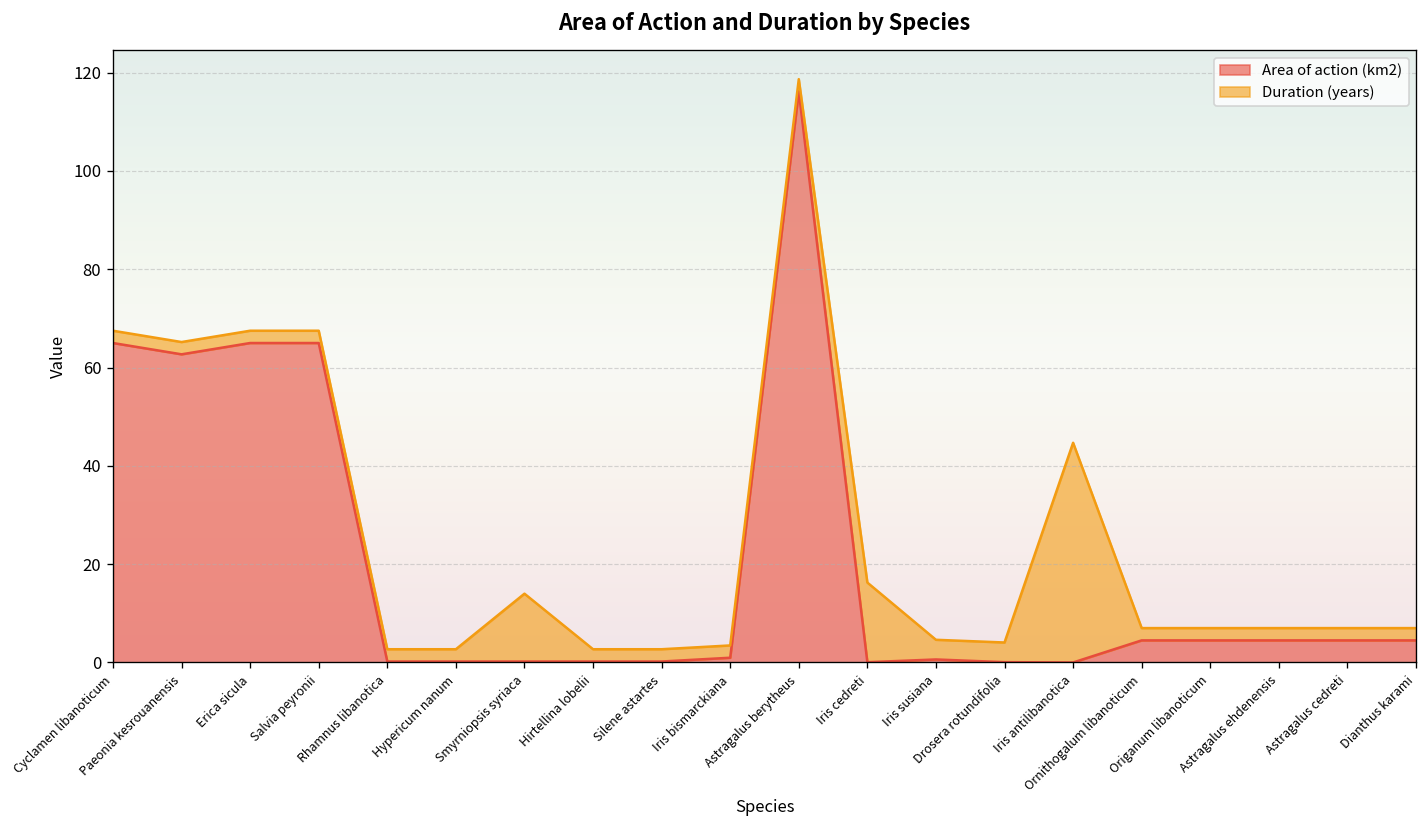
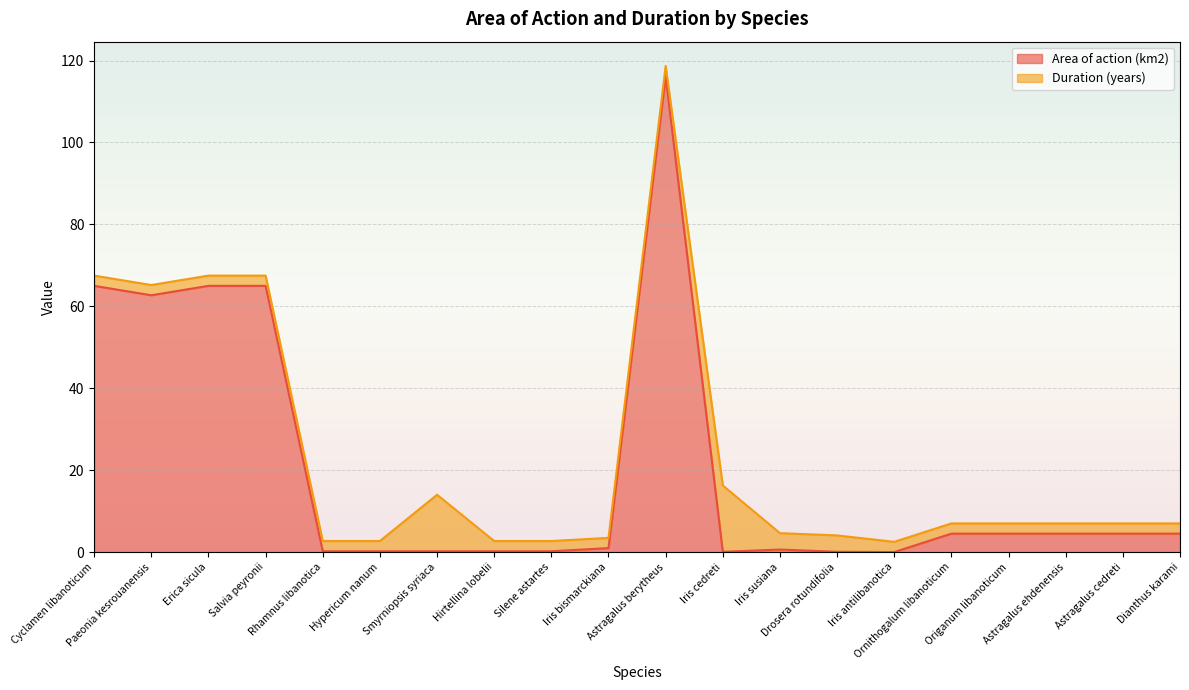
  {
    "Area of action (km2)": {
      "Cyclamen libanoticum": 65,
      "Paeonia kesrouanensis": 63,
      "Erica sicula": 65,
      "Salvia peyronii": 65,
      "Rhamnus libanotica": 0,
      "Hypericum nanum": 0,
      "Smyrniopsis syriaca": 0,
      "Hirtellina lobelii": 0,
      "Silene astartes": 0,
      "Iris bismarckiana": 1,
      "Astragalus berytheus": 116,
      "Iris cedreti": 0,
      "Iris susiana": 1,
      "Drosera rotundifolia": 0,
      "Iris antilibanotica": 0,
      "Ornithogalum libanoticum": 5,
      "Origanum libanoticum": 5,
      "Astragalus ehdenensis": 5,
      "Astragalus cedreti": 5,
      "Dianthus karami": 5
    },
    "Duration (years)": {
      "Cyclamen libanoticum": 3,
      "Paeonia kesrouanensis": 3,
      "Erica sicula": 3,
      "Salvia peyronii": 3,
      "Rhamnus libanotica": 3,
      "Hypericum nanum": 3,
      "Smyrniopsis syriaca": 14,
      "Hirtellina lobelii": 3,
      "Silene astartes": 3,
      "Iris bismarckiana": 3,
      "Astragalus berytheus": 3,
      "Iris cedreti": 16,
      "Iris susiana": 4,
      "Drosera rotundifolia": 4,
-     "Iris antilibanotica": 45,
+     "Iris antilibanotica": 3,
      "Ornithogalum libanoticum": 3,
      "Origanum libanoticum": 3,
      "Astragalus ehdenensis": 3,
      "Astragalus cedreti": 3,
      "Dianthus karami": 3
    }
  }
